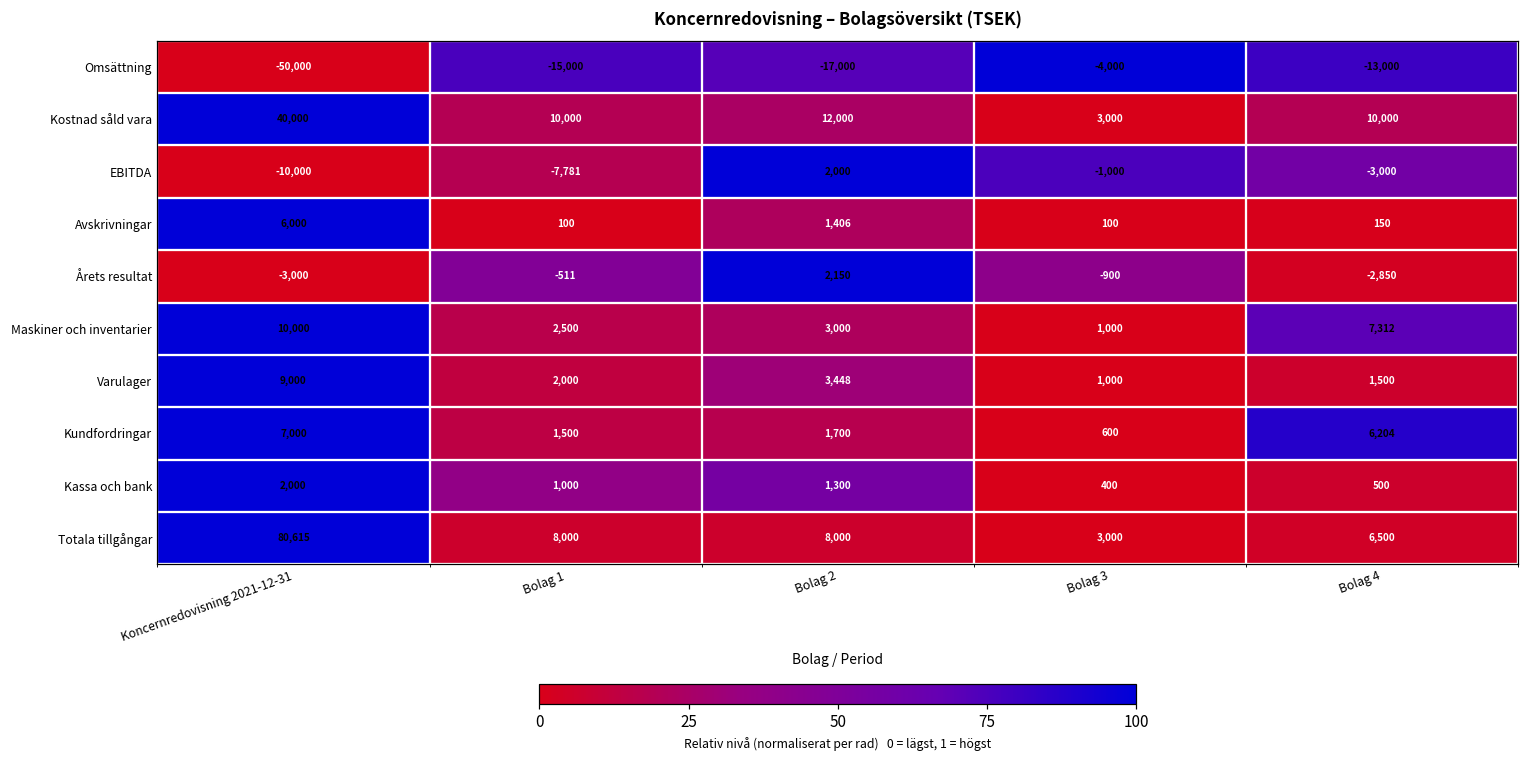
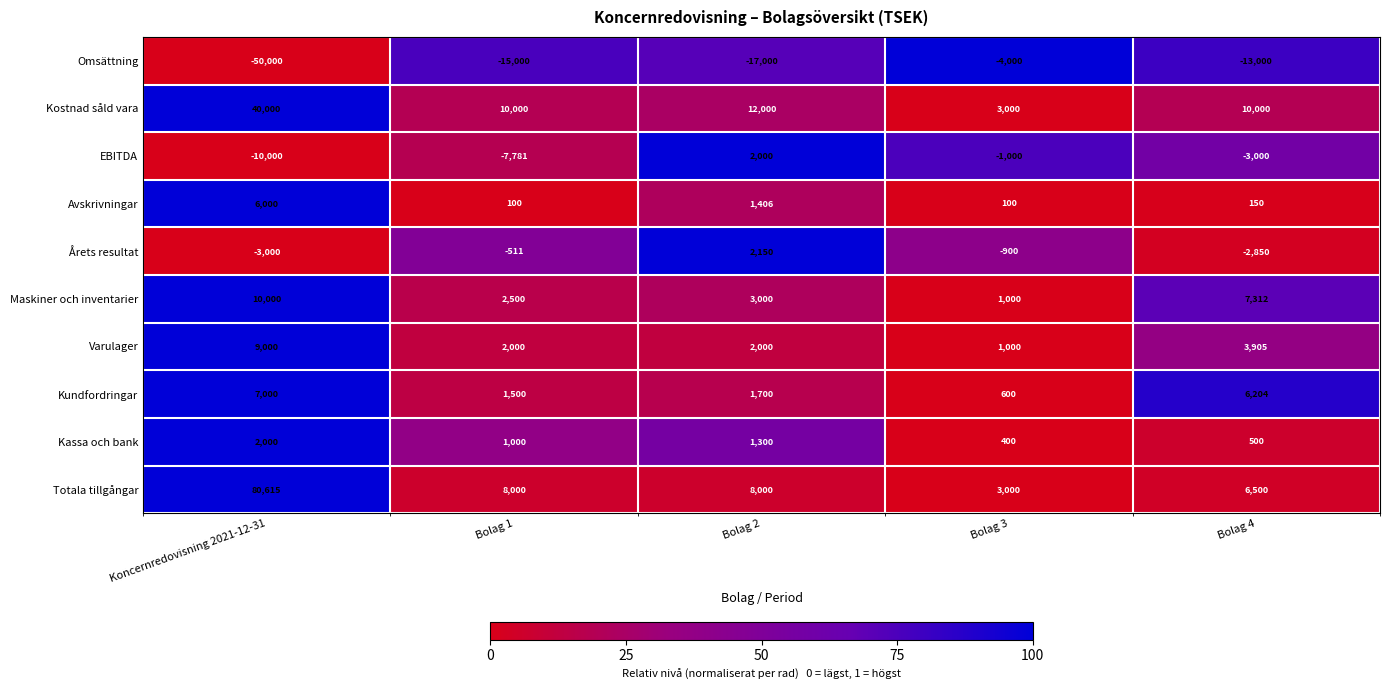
  {
    "Omsättning": {
      "Koncernredovisning 2021-12-31": "-50,000",
      "Bolag 1": "-15,000",
      "Bolag 2": "-17,000",
      "Bolag 3": "-4,000",
      "Bolag 4": "-13,000"
    },
    "Kostnad såld vara": {
      "Koncernredovisning 2021-12-31": "40,000",
      "Bolag 1": "10,000",
      "Bolag 2": "12,000",
      "Bolag 3": "3,000",
      "Bolag 4": "10,000"
    },
    "EBITDA": {
      "Koncernredovisning 2021-12-31": "-10,000",
      "Bolag 1": "-7,781",
      "Bolag 2": "2,000",
      "Bolag 3": "-1,000",
      "Bolag 4": "-3,000"
    },
    "Avskrivningar": {
      "Koncernredovisning 2021-12-31": "6,000",
      "Bolag 1": "100",
      "Bolag 2": "1,406",
      "Bolag 3": "100",
      "Bolag 4": "150"
    },
    "Årets resultat": {
      "Koncernredovisning 2021-12-31": "-3,000",
      "Bolag 1": "-511",
      "Bolag 2": "2,150",
      "Bolag 3": "-900",
      "Bolag 4": "-2,850"
    },
    "Maskiner och inventarier": {
      "Koncernredovisning 2021-12-31": "10,000",
      "Bolag 1": "2,500",
      "Bolag 2": "3,000",
      "Bolag 3": "1,000",
      "Bolag 4": "7,312"
    },
    "Varulager": {
      "Koncernredovisning 2021-12-31": "9,000",
      "Bolag 1": "2,000",
-     "Bolag 2": "3,448",
+     "Bolag 2": "2,000",
      "Bolag 3": "1,000",
-     "Bolag 4": "1,500"
+     "Bolag 4": "3,905"
    },
    "Kundfordringar": {
      "Koncernredovisning 2021-12-31": "7,000",
      "Bolag 1": "1,500",
      "Bolag 2": "1,700",
      "Bolag 3": "600",
      "Bolag 4": "6,204"
    },
    "Kassa och bank": {
      "Koncernredovisning 2021-12-31": "2,000",
      "Bolag 1": "1,000",
      "Bolag 2": "1,300",
      "Bolag 3": "400",
      "Bolag 4": "500"
    },
    "Totala tillgångar": {
      "Koncernredovisning 2021-12-31": "80,615",
      "Bolag 1": "8,000",
      "Bolag 2": "8,000",
      "Bolag 3": "3,000",
      "Bolag 4": "6,500"
    }
  }
